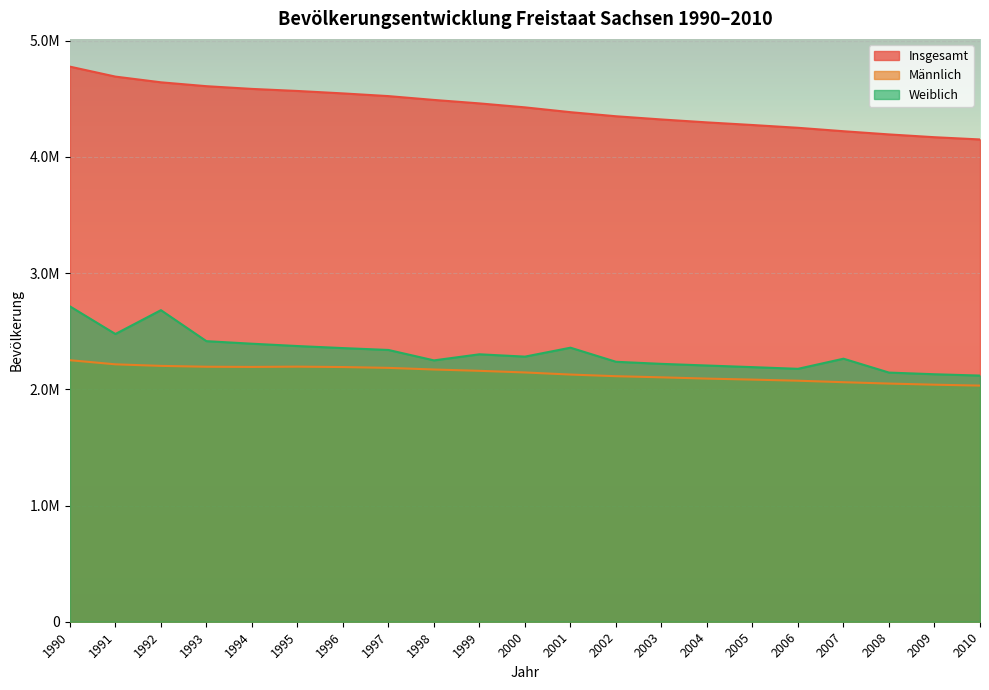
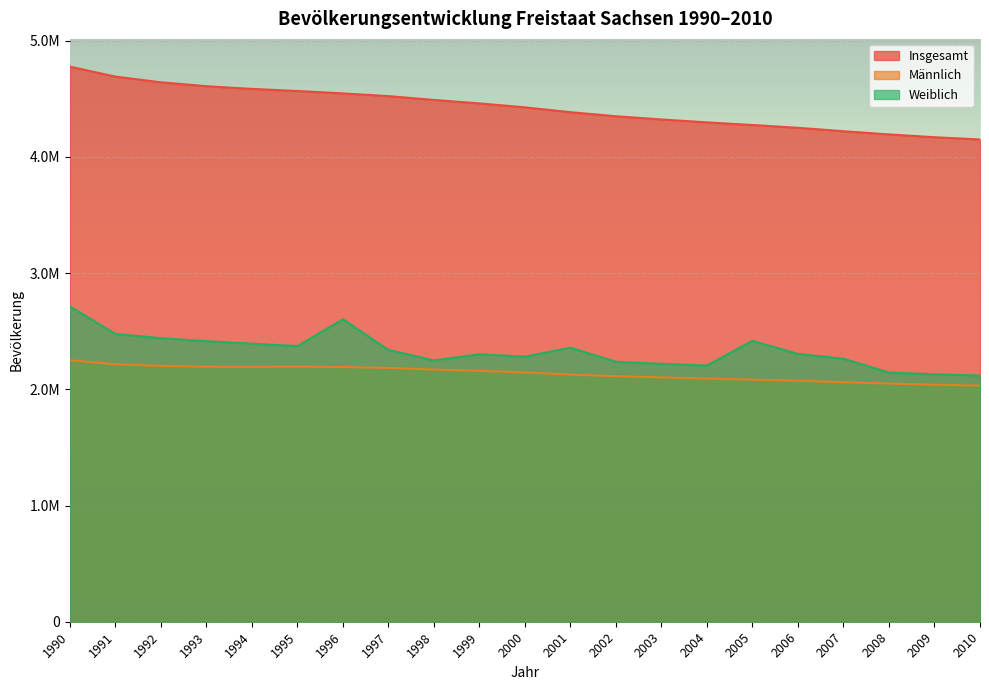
  {
    "Weiblich": {
      "1990": 2710000,
      "1991": 2480000,
-     "1992": 2680000,
+     "1992": 2440000,
      "1993": 2410000,
      "1994": 2390000,
      "1995": 2370000,
-     "1996": 2350000,
+     "1996": 2600000,
      "1997": 2340000,
      "1998": 2250000,
      "1999": 2300000,
      "2000": 2280000,
      "2001": 2360000,
      "2002": 2240000,
      "2003": 2220000,
      "2004": 2200000,
-     "2005": 2190000,
-     "2006": 2180000,
+     "2005": 2420000,
+     "2006": 2300000,
      "2007": 2260000,
      "2008": 2140000,
      "2009": 2130000,
      "2010": 2120000
    }
  }
